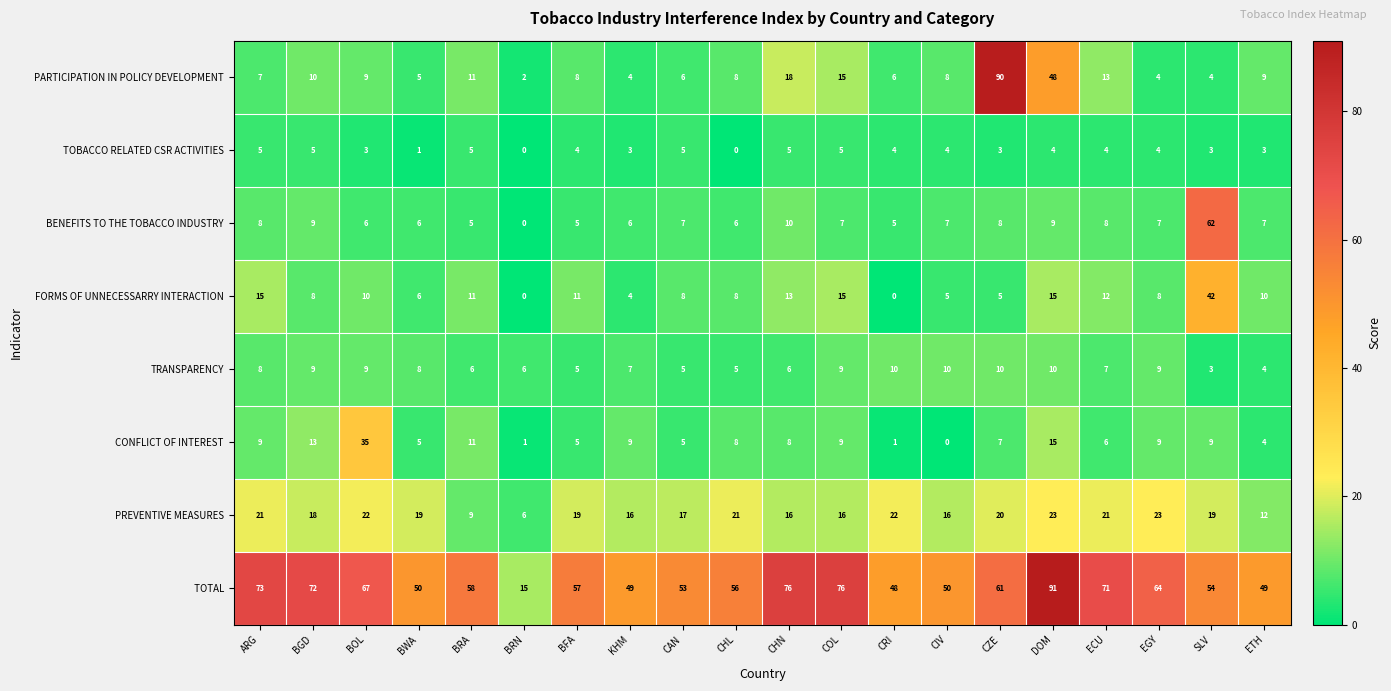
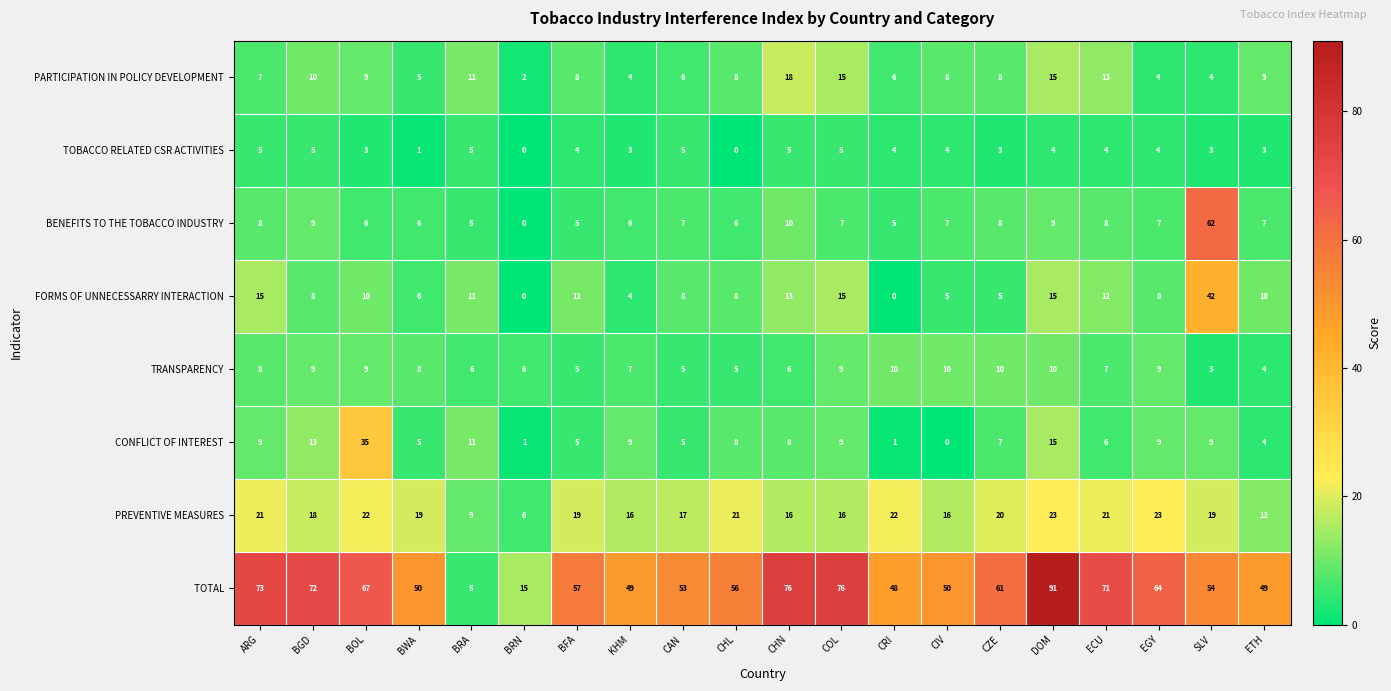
  {
    "PARTICIPATION IN POLICY DEVELOPMENT": {
      "ARG": 7,
      "BGD": 10,
      "BOL": 9,
      "BWA": 5,
      "BRA": 11,
      "BRN": 2,
      "BFA": 8,
      "KHM": 4,
      "CAN": 6,
      "CHL": 8,
      "CHN": 18,
      "COL": 15,
      "CRI": 6,
      "CIV": 8,
-     "CZE": 90,
-     "DOM": 48,
+     "CZE": 8,
+     "DOM": 15,
      "ECU": 13,
      "EGY": 4,
      "SLV": 4,
      "ETH": 9
    },
    "TOBACCO RELATED CSR ACTIVITIES": {
      "ARG": 5,
      "BGD": 5,
      "BOL": 3,
      "BWA": 1,
      "BRA": 5,
      "BRN": 0,
      "BFA": 4,
      "KHM": 3,
      "CAN": 5,
      "CHL": 0,
      "CHN": 5,
      "COL": 5,
      "CRI": 4,
      "CIV": 4,
      "CZE": 3,
      "DOM": 4,
      "ECU": 4,
      "EGY": 4,
      "SLV": 3,
      "ETH": 3
    },
    "BENEFITS TO THE TOBACCO INDUSTRY": {
      "ARG": 8,
      "BGD": 9,
      "BOL": 6,
      "BWA": 6,
      "BRA": 5,
      "BRN": 0,
      "BFA": 5,
      "KHM": 6,
      "CAN": 7,
      "CHL": 6,
      "CHN": 10,
      "COL": 7,
      "CRI": 5,
      "CIV": 7,
      "CZE": 8,
      "DOM": 9,
      "ECU": 8,
      "EGY": 7,
      "SLV": 62,
      "ETH": 7
    },
    "FORMS OF UNNECESSARRY INTERACTION": {
      "ARG": 15,
      "BGD": 8,
      "BOL": 10,
      "BWA": 6,
      "BRA": 11,
      "BRN": 0,
      "BFA": 11,
      "KHM": 4,
      "CAN": 8,
      "CHL": 8,
      "CHN": 13,
      "COL": 15,
      "CRI": 0,
      "CIV": 5,
      "CZE": 5,
      "DOM": 15,
      "ECU": 12,
      "EGY": 8,
      "SLV": 42,
      "ETH": 10
    },
    "TRANSPARENCY": {
      "ARG": 8,
      "BGD": 9,
      "BOL": 9,
      "BWA": 8,
      "BRA": 6,
      "BRN": 6,
      "BFA": 5,
      "KHM": 7,
      "CAN": 5,
      "CHL": 5,
      "CHN": 6,
      "COL": 9,
      "CRI": 10,
      "CIV": 10,
      "CZE": 10,
      "DOM": 10,
      "ECU": 7,
      "EGY": 9,
      "SLV": 3,
      "ETH": 4
    },
    "CONFLICT OF INTEREST": {
      "ARG": 9,
      "BGD": 13,
      "BOL": 35,
      "BWA": 5,
      "BRA": 11,
      "BRN": 1,
      "BFA": 5,
      "KHM": 9,
      "CAN": 5,
      "CHL": 8,
      "CHN": 8,
      "COL": 9,
      "CRI": 1,
      "CIV": 0,
      "CZE": 7,
      "DOM": 15,
      "ECU": 6,
      "EGY": 9,
      "SLV": 9,
      "ETH": 4
    },
    "PREVENTIVE MEASURES": {
      "ARG": 21,
      "BGD": 18,
      "BOL": 22,
      "BWA": 19,
      "BRA": 9,
      "BRN": 6,
      "BFA": 19,
      "KHM": 16,
      "CAN": 17,
      "CHL": 21,
      "CHN": 16,
      "COL": 16,
      "CRI": 22,
      "CIV": 16,
      "CZE": 20,
      "DOM": 23,
      "ECU": 21,
      "EGY": 23,
      "SLV": 19,
      "ETH": 12
    },
    "TOTAL": {
      "ARG": 73,
      "BGD": 72,
      "BOL": 67,
      "BWA": 50,
-     "BRA": 58,
+     "BRA": 5,
      "BRN": 15,
      "BFA": 57,
      "KHM": 49,
      "CAN": 53,
      "CHL": 56,
      "CHN": 76,
      "COL": 76,
      "CRI": 48,
      "CIV": 50,
      "CZE": 61,
      "DOM": 91,
      "ECU": 71,
      "EGY": 64,
      "SLV": 54,
      "ETH": 49
    }
  }
